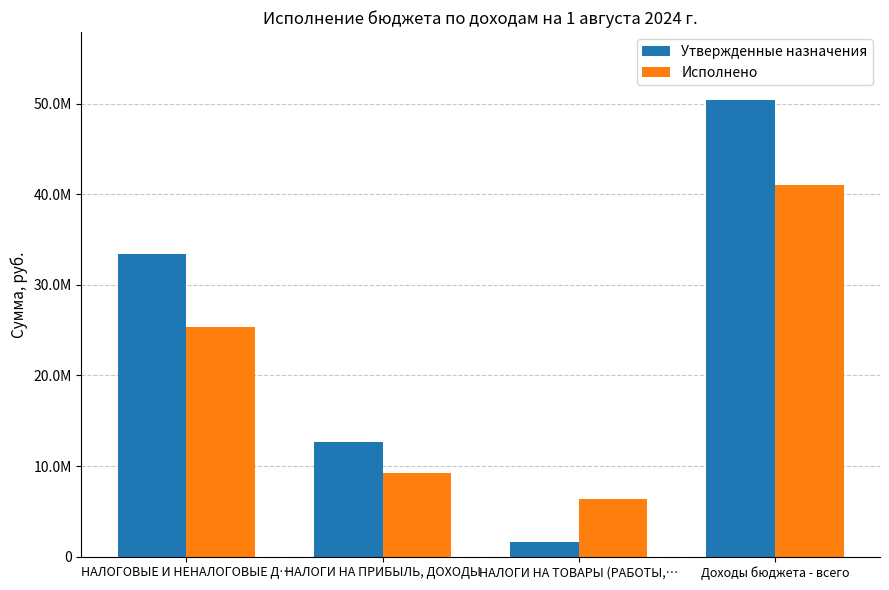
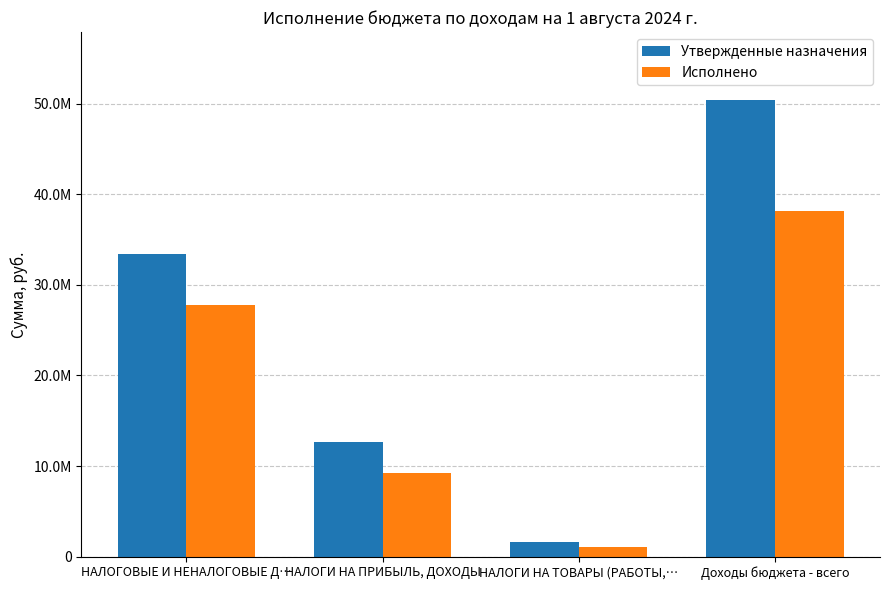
  {
    "Утвержденные назначения": {
      "НАЛОГОВЫЕ И НЕНАЛОГОВЫЕ Д…": 33000000,
      "НАЛОГИ НА ПРИБЫЛЬ, ДОХОДЫ": 13000000,
      "НАЛОГИ НА ТОВАРЫ (РАБОТЫ,…": 2000000,
      "Доходы бюджета - всего": 50000000
    },
    "Исполнено": {
-     "НАЛОГОВЫЕ И НЕНАЛОГОВЫЕ Д…": 25000000,
+     "НАЛОГОВЫЕ И НЕНАЛОГОВЫЕ Д…": 28000000,
      "НАЛОГИ НА ПРИБЫЛЬ, ДОХОДЫ": 9000000,
-     "НАЛОГИ НА ТОВАРЫ (РАБОТЫ,…": 6000000,
-     "Доходы бюджета - всего": 41000000
+     "НАЛОГИ НА ТОВАРЫ (РАБОТЫ,…": 1000000,
+     "Доходы бюджета - всего": 38000000
    }
  }
